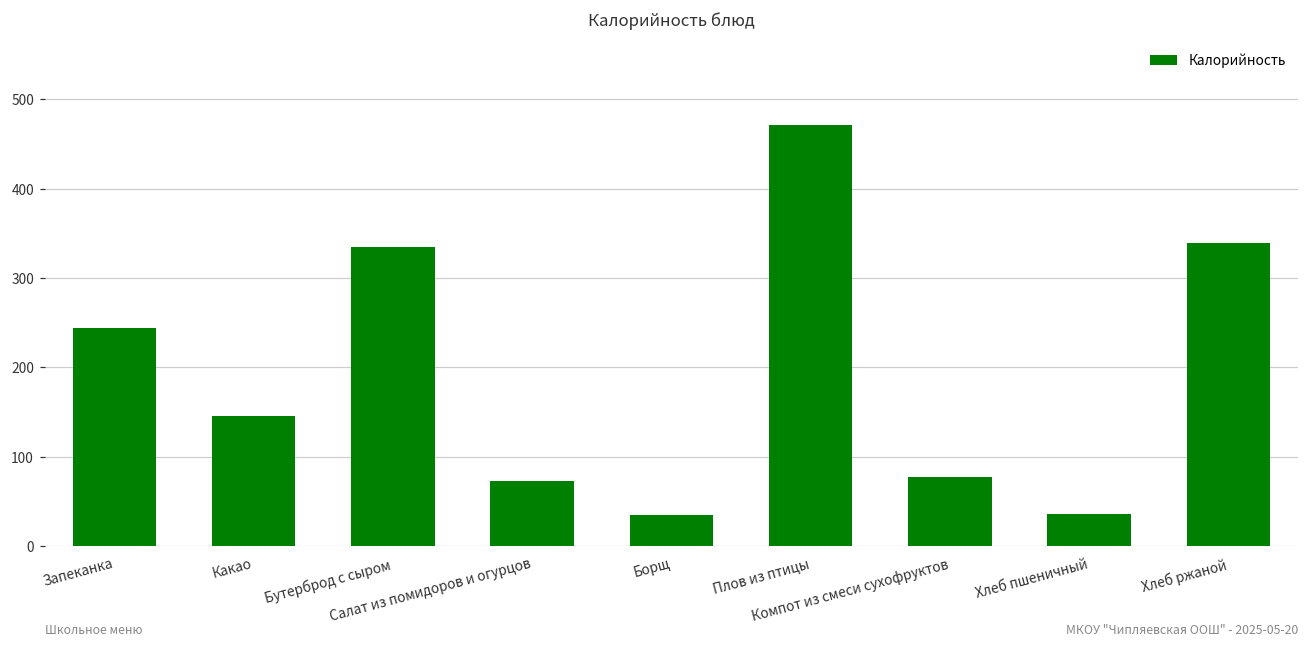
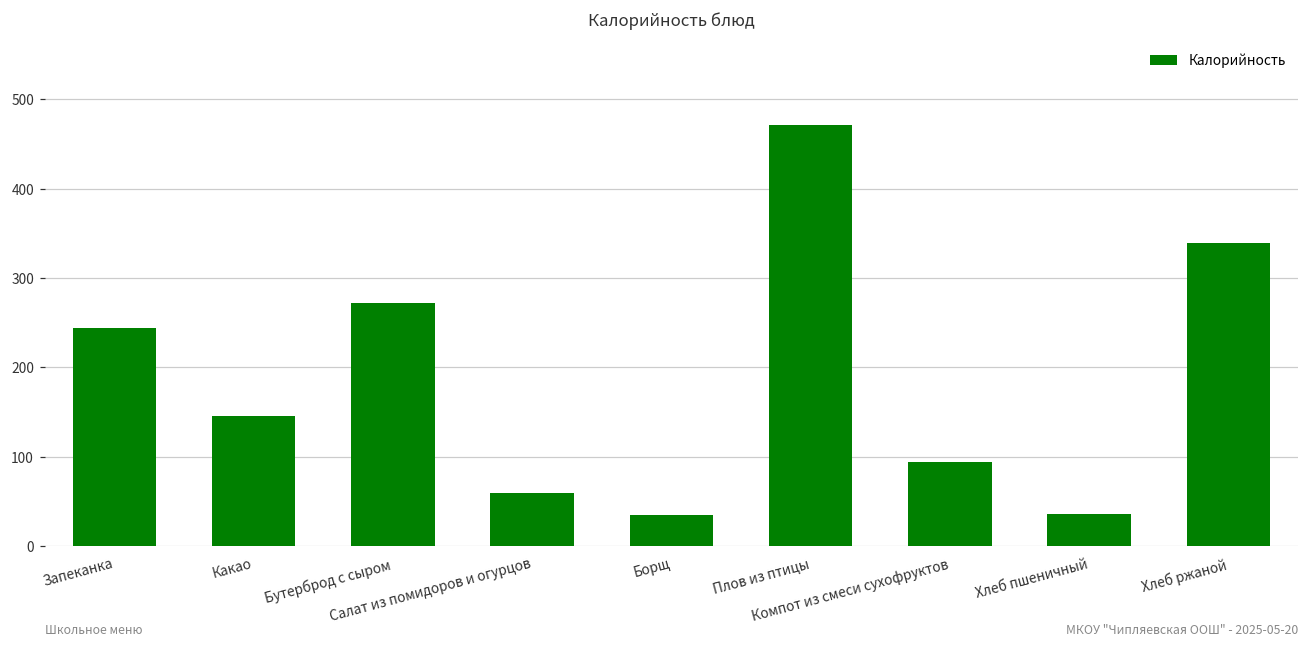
  {
    "Запеканка": 240,
    "Какао": 150,
-   "Бутерброд с сыром": 340,
-   "Салат из помидоров и огурцов": 70,
+   "Бутерброд с сыром": 270,
+   "Салат из помидоров и огурцов": 60,
    "Борщ": 40,
    "Плов из птицы": 470,
-   "Компот из смеси сухофруктов": 80,
+   "Компот из смеси сухофруктов": 90,
    "Хлеб пшеничный": 40,
    "Хлеб ржаной": 340
  }
